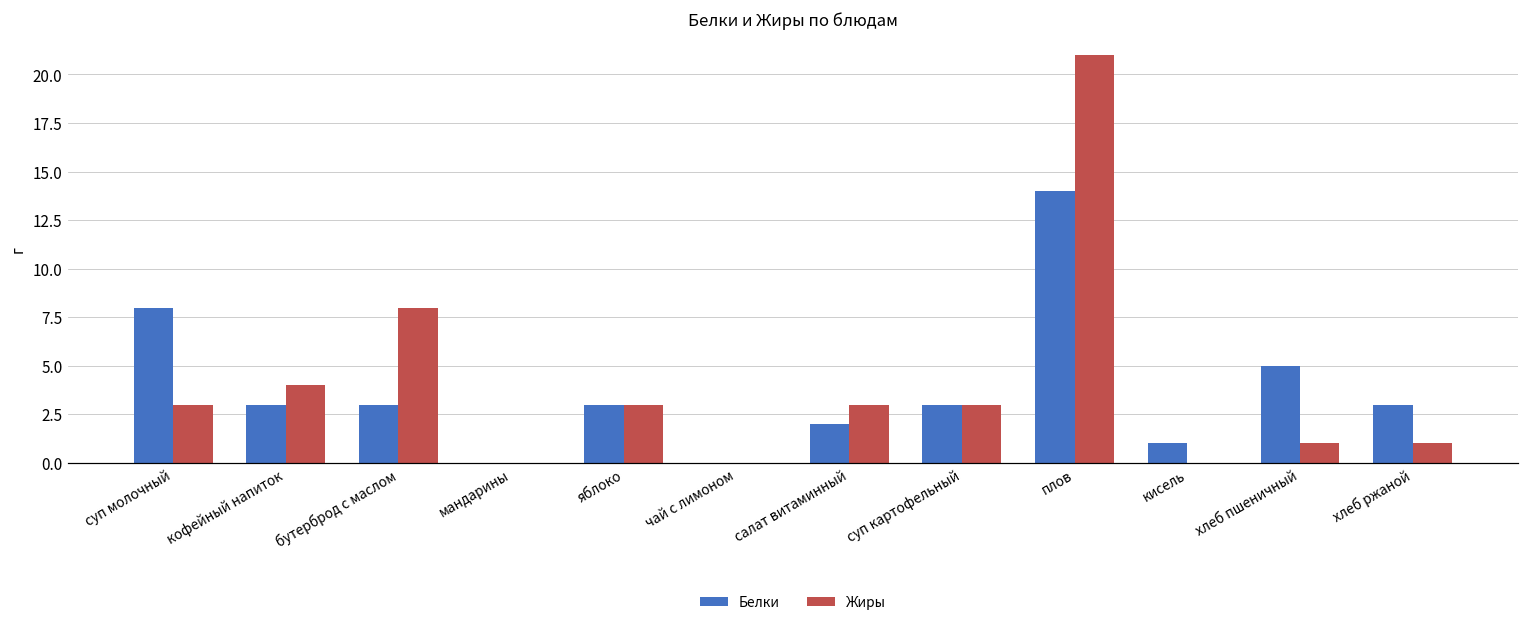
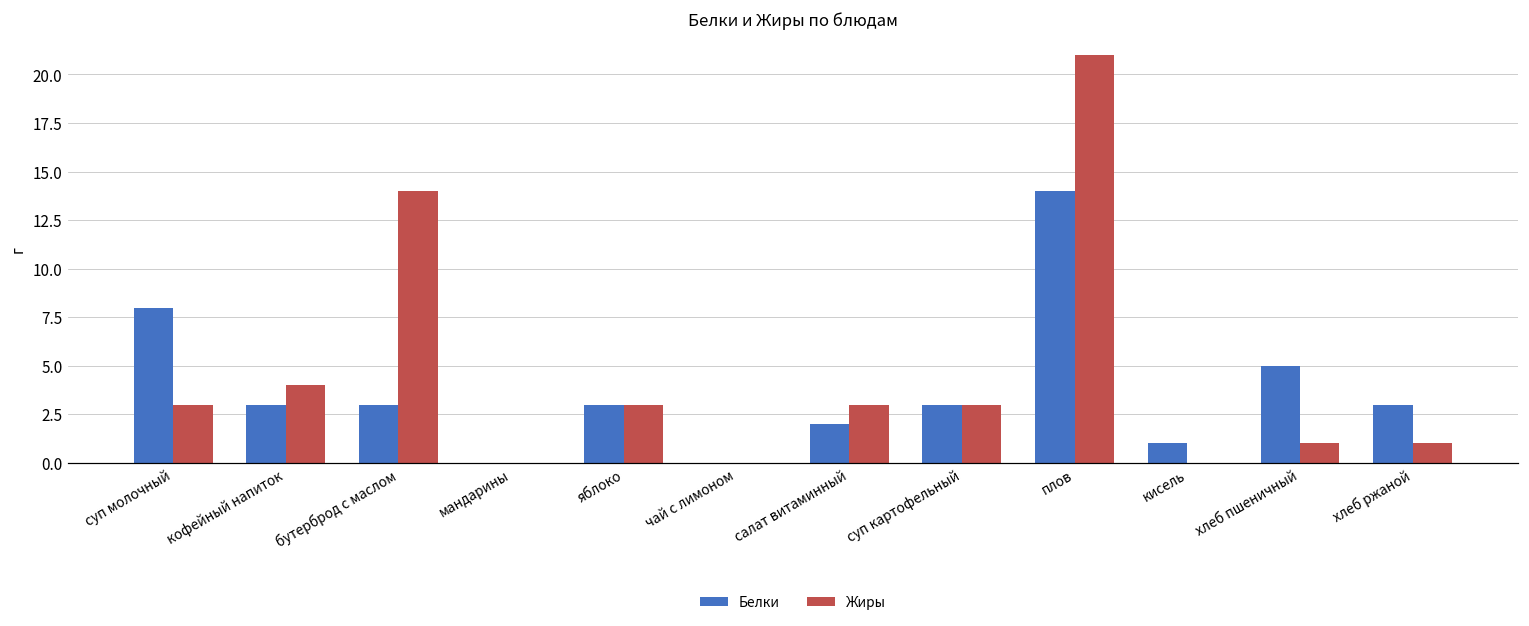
  {
    "Белки": {
      "суп молочный": 8,
      "кофейный напиток": 3,
      "бутерброд с маслом": 3,
      "мандарины": 0,
      "яблоко": 3,
      "чай с лимоном": 0,
      "салат витаминный": 2,
      "суп картофельный": 3,
      "плов": 14,
      "кисель": 1,
      "хлеб пшеничный": 5,
      "хлеб ржаной": 3
    },
    "Жиры": {
      "суп молочный": 3,
      "кофейный напиток": 4,
-     "бутерброд с маслом": 8,
+     "бутерброд с маслом": 14,
      "мандарины": 0,
      "яблоко": 3,
      "чай с лимоном": 0,
      "салат витаминный": 3,
      "суп картофельный": 3,
      "плов": 21,
      "кисель": 0,
      "хлеб пшеничный": 1,
      "хлеб ржаной": 1
    }
  }
